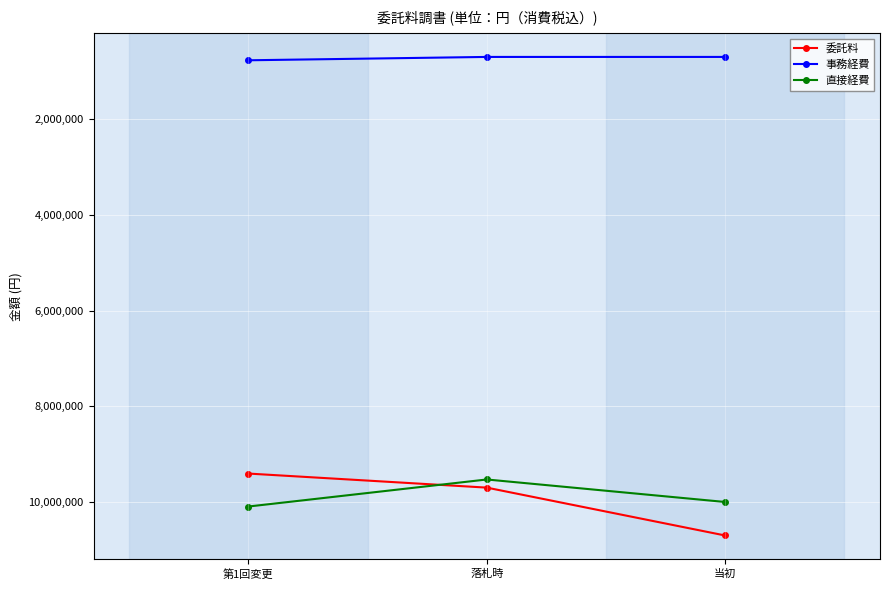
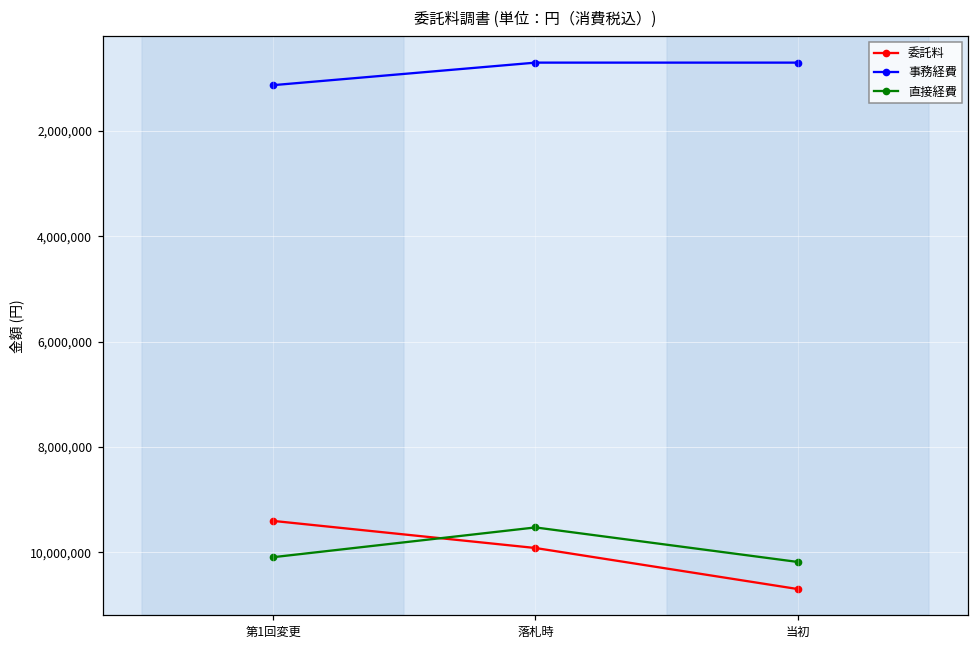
  {
    "委託料": {
      "第1回変更": "9,400,000",
-     "落札時": "9,700,000",
+     "落札時": "9,900,000",
      "当初": "10,700,000"
    },
    "事務経費": {
-     "第1回変更": "800,000",
+     "第1回変更": "1,100,000",
      "落札時": "700,000",
      "当初": "700,000"
    },
    "直接経費": {
      "第1回変更": "10,100,000",
      "落札時": "9,500,000",
-     "当初": "10,000,000"
+     "当初": "10,200,000"
    }
  }
